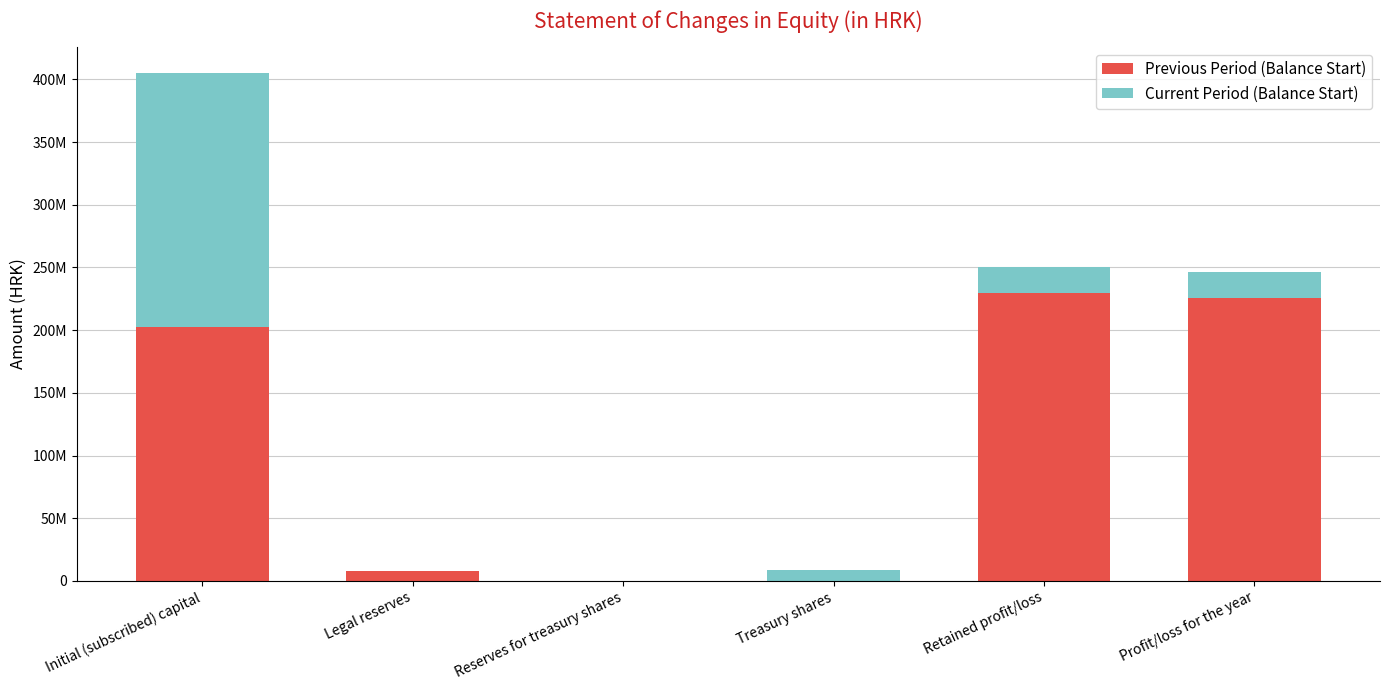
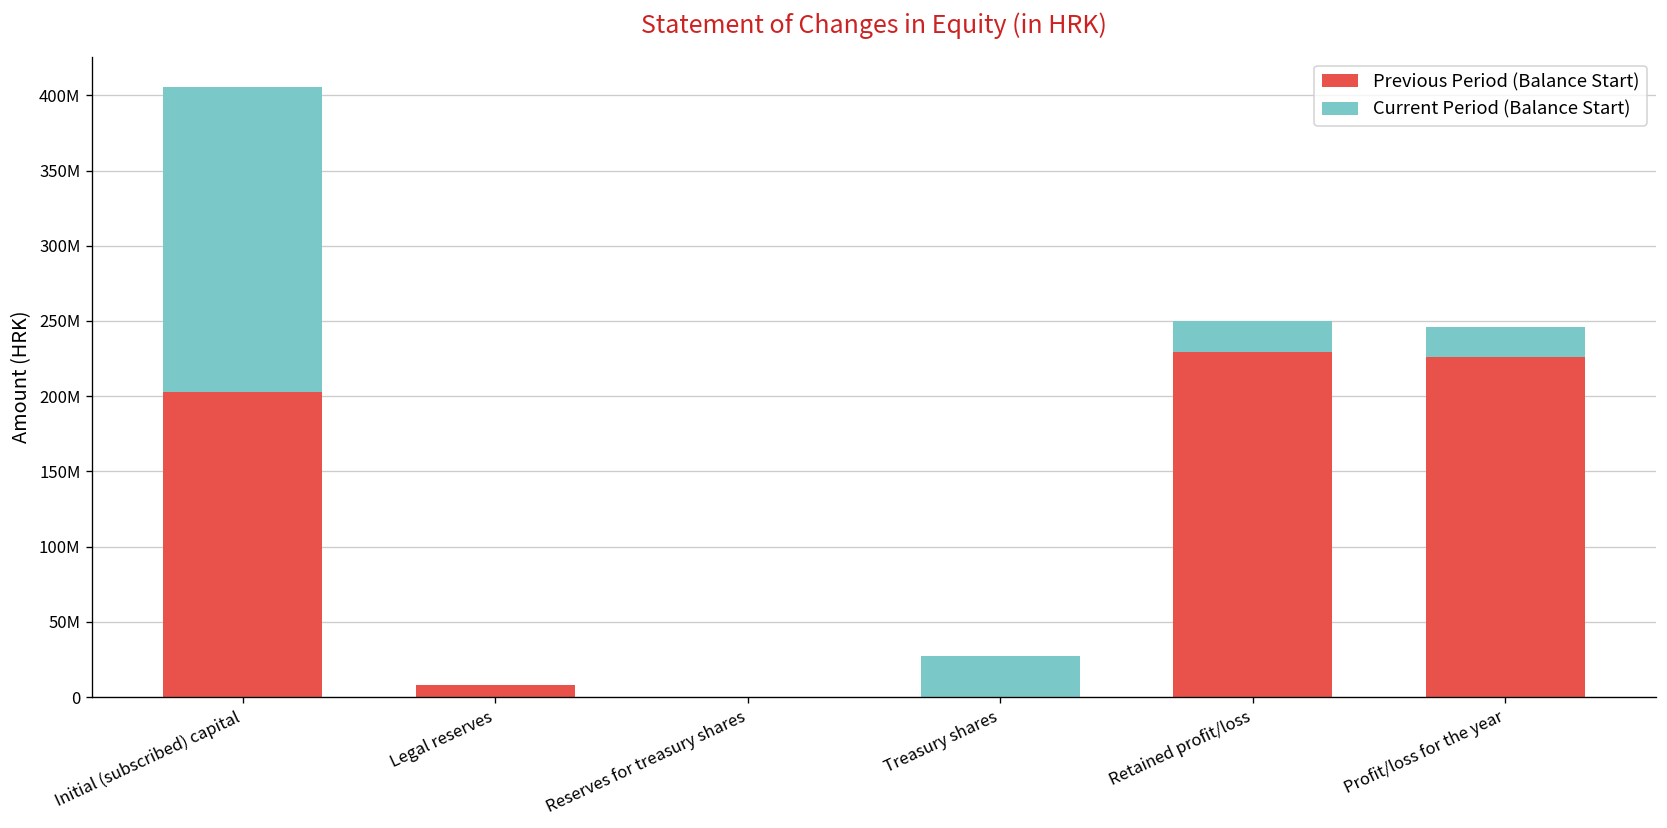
  {
    "Previous Period (Balance Start)": {
      "Initial (subscribed) capital": 203000000,
      "Legal reserves": 8000000,
      "Reserves for treasury shares": 0,
      "Treasury shares": 0,
      "Retained profit/loss": 250000000,
      "Profit/loss for the year": 226000000
    },
    "Current Period (Balance Start)": {
      "Initial (subscribed) capital": 203000000,
      "Reserves for treasury shares": 0,
-     "Treasury shares": 9000000,
+     "Treasury shares": 27000000,
      "Profit/loss for the year": 20000000
    }
  }
